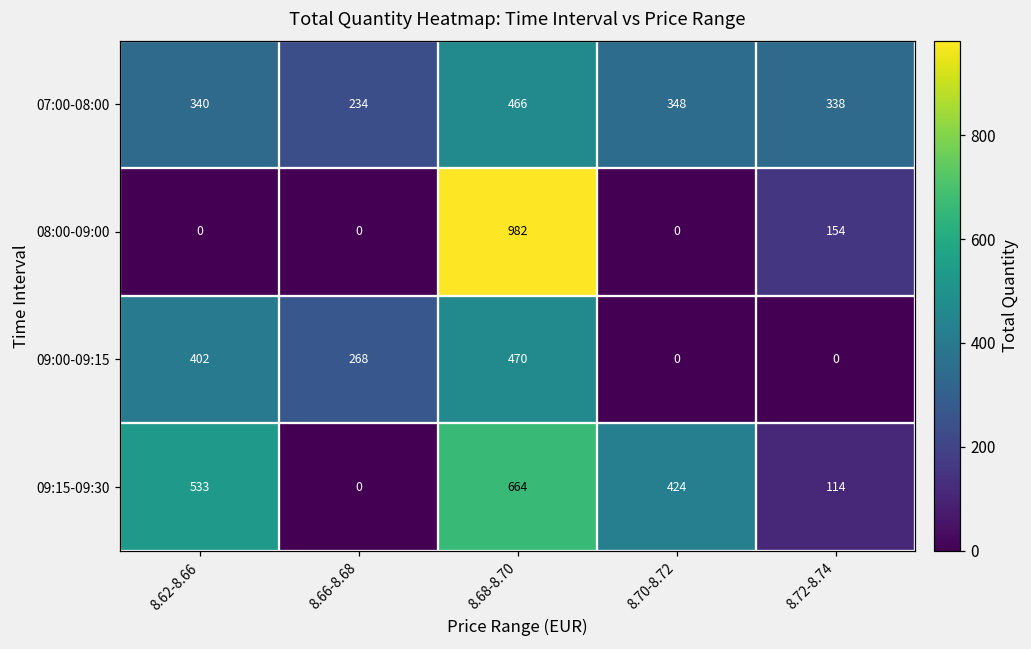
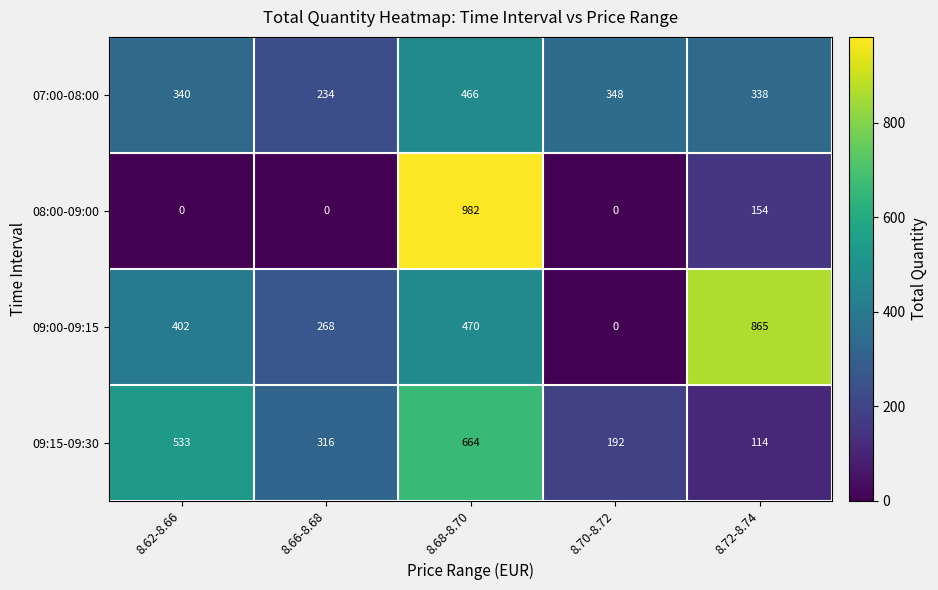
  {
    "07:00-08:00": {
      "8.62-8.66": 340,
      "8.66-8.68": 234,
      "8.68-8.70": 466,
      "8.70-8.72": 348,
      "8.72-8.74": 338
    },
    "08:00-09:00": {
      "8.62-8.66": 0,
      "8.66-8.68": 0,
      "8.68-8.70": 982,
      "8.70-8.72": 0,
      "8.72-8.74": 154
    },
    "09:00-09:15": {
      "8.62-8.66": 402,
      "8.66-8.68": 268,
      "8.68-8.70": 470,
      "8.70-8.72": 0,
-     "8.72-8.74": 0
+     "8.72-8.74": 865
    },
    "09:15-09:30": {
      "8.62-8.66": 533,
-     "8.66-8.68": 0,
+     "8.66-8.68": 316,
      "8.68-8.70": 664,
-     "8.70-8.72": 424,
+     "8.70-8.72": 192,
      "8.72-8.74": 114
    }
  }
